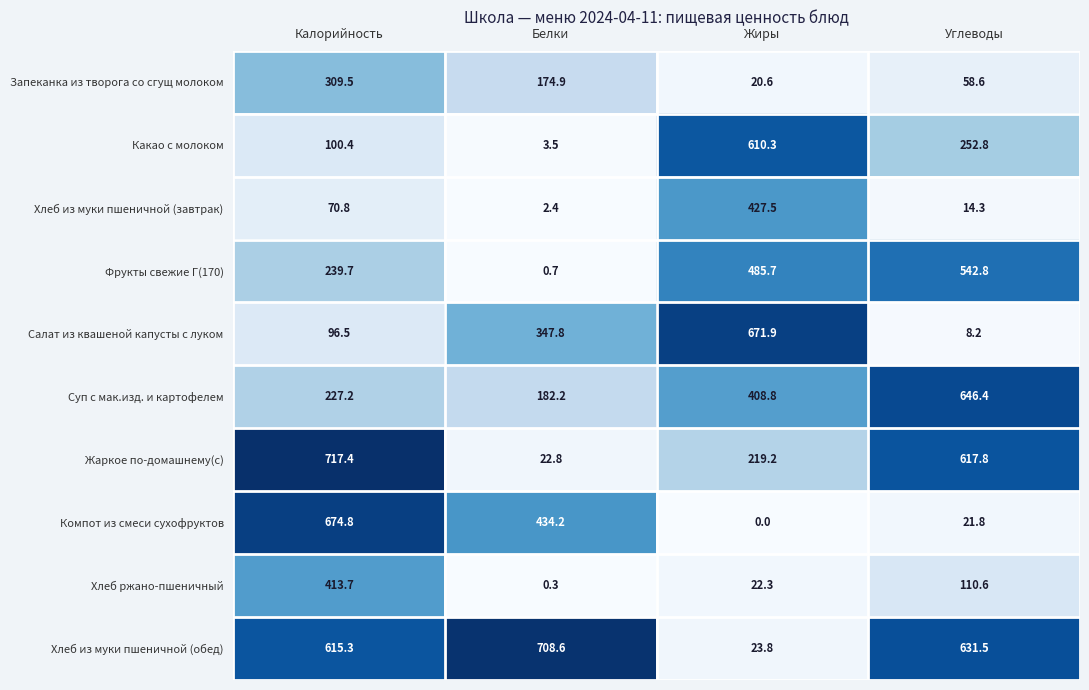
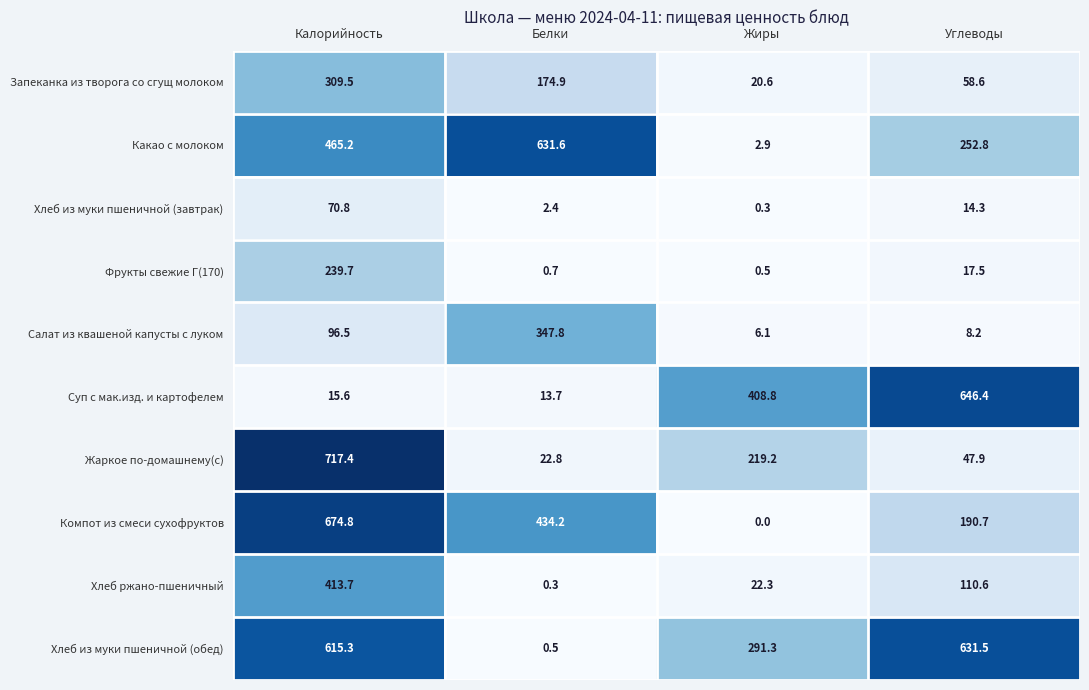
  {
    "Запеканка из творога со сгущ молоком": {
      "Калорийность": 309.5,
      "Белки": 174.9,
      "Жиры": 20.6,
      "Углеводы": 58.6
    },
    "Какао с молоком": {
-     "Калорийность": 100.4,
-     "Белки": 3.5,
-     "Жиры": 610.3,
+     "Калорийность": 465.2,
+     "Белки": 631.6,
+     "Жиры": 2.9,
      "Углеводы": 252.8
    },
    "Хлеб из муки пшеничной (завтрак)": {
      "Калорийность": 70.8,
      "Белки": 2.4,
-     "Жиры": 427.5,
+     "Жиры": 0.3,
      "Углеводы": 14.3
    },
    "Фрукты свежие Г(170)": {
      "Калорийность": 239.7,
      "Белки": 0.7,
-     "Жиры": 485.7,
-     "Углеводы": 542.8
+     "Жиры": 0.5,
+     "Углеводы": 17.5
    },
    "Салат из квашеной капусты с луком": {
      "Калорийность": 96.5,
      "Белки": 347.8,
-     "Жиры": 671.9,
+     "Жиры": 6.1,
      "Углеводы": 8.2
    },
    "Суп с мак.изд. и картофелем": {
-     "Калорийность": 227.2,
-     "Белки": 182.2,
+     "Калорийность": 15.6,
+     "Белки": 13.7,
      "Жиры": 408.8,
      "Углеводы": 646.4
    },
    "Жаркое по-домашнему(с)": {
      "Калорийность": 717.4,
      "Белки": 22.8,
      "Жиры": 219.2,
-     "Углеводы": 617.8
+     "Углеводы": 47.9
    },
    "Компот из смеси сухофруктов": {
      "Калорийность": 674.8,
      "Белки": 434.2,
      "Жиры": 0.0,
-     "Углеводы": 21.8
+     "Углеводы": 190.7
    },
    "Хлеб ржано-пшеничный": {
      "Калорийность": 413.7,
      "Белки": 0.3,
      "Жиры": 22.3,
      "Углеводы": 110.6
    },
    "Хлеб из муки пшеничной (обед)": {
      "Калорийность": 615.3,
-     "Белки": 708.6,
-     "Жиры": 23.8,
+     "Белки": 0.5,
+     "Жиры": 291.3,
      "Углеводы": 631.5
    }
  }
